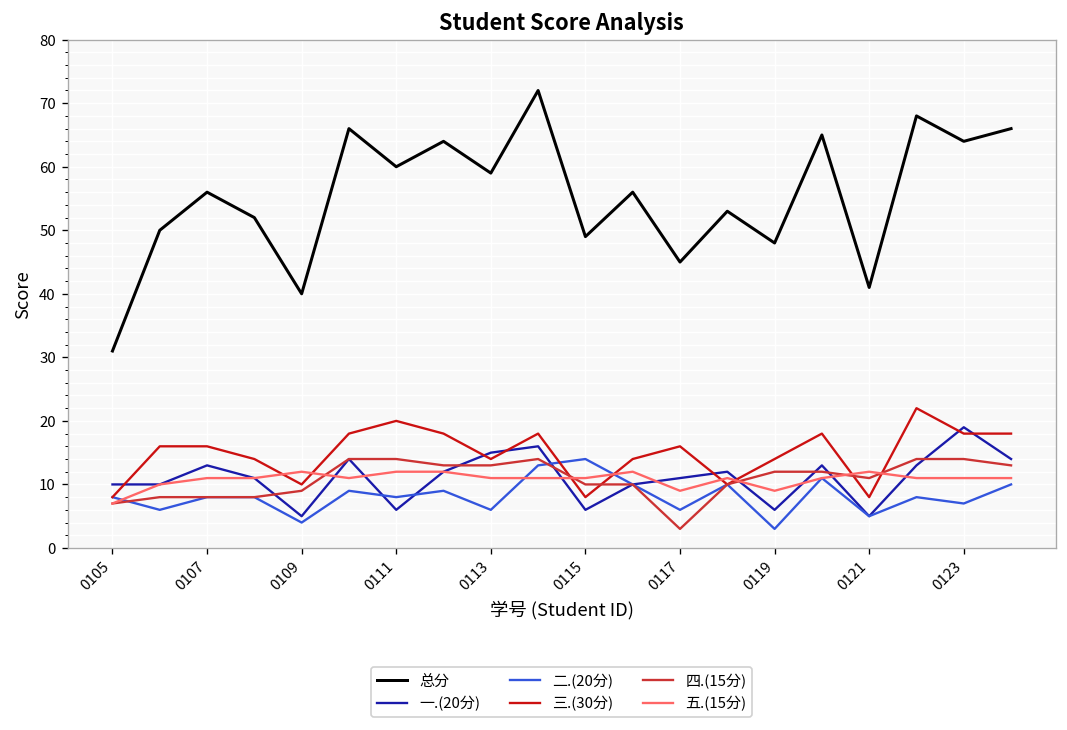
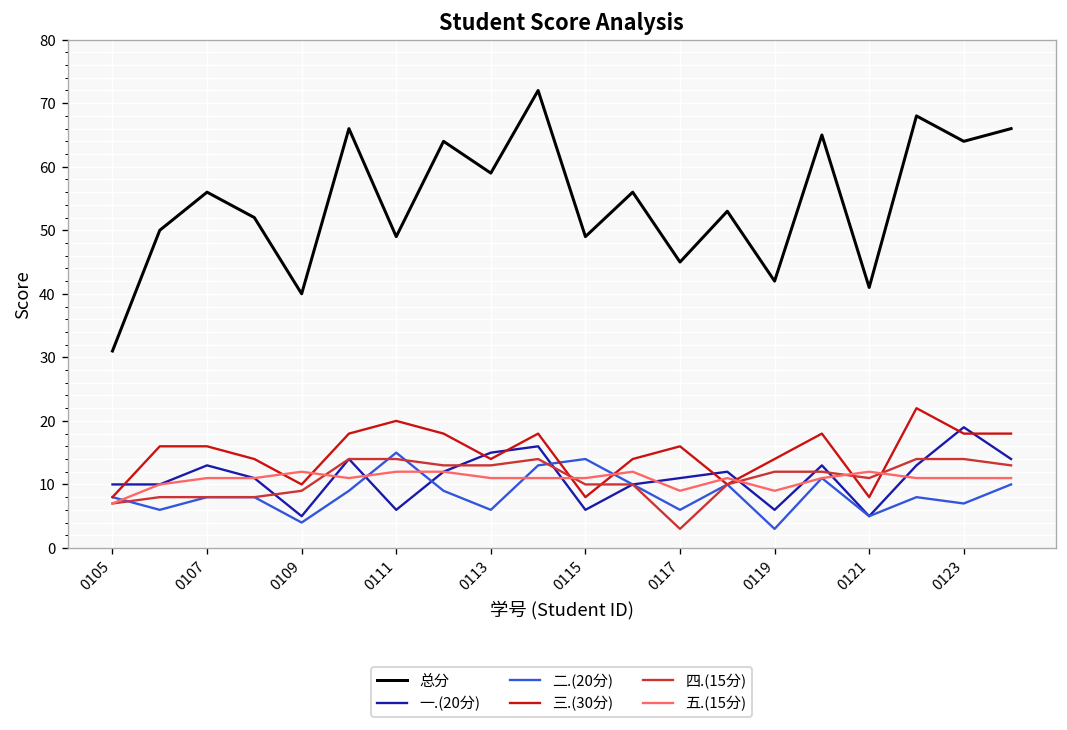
  {
    "总分": {
      "0105": 31,
      "0107": 56,
      "0109": 40,
-     "0111": 60,
+     "0111": 49,
      "0113": 59,
      "0115": 49,
      "0117": 45,
-     "0119": 48,
+     "0119": 42,
      "0121": 41,
      "0123": 64
    },
    "一.(20分)": {
      "0105": 10,
      "0107": 13,
      "0109": 5,
      "0111": 6,
      "0113": 15,
      "0115": 6,
      "0117": 11,
      "0119": 6,
      "0123": 19
    },
    "二.(20分)": {
      "0109": 4,
-     "0111": 8,
+     "0111": 15,
      "0113": 6,
      "0115": 14,
      "0117": 6,
      "0119": 3,
      "0123": 7
    },
    "五.(15分)": {
      "0107": 11,
      "0109": 12,
      "0111": 12,
      "0113": 11,
      "0115": 11,
      "0117": 9,
      "0119": 9,
      "0121": 12,
      "0123": 11
    }
  }
